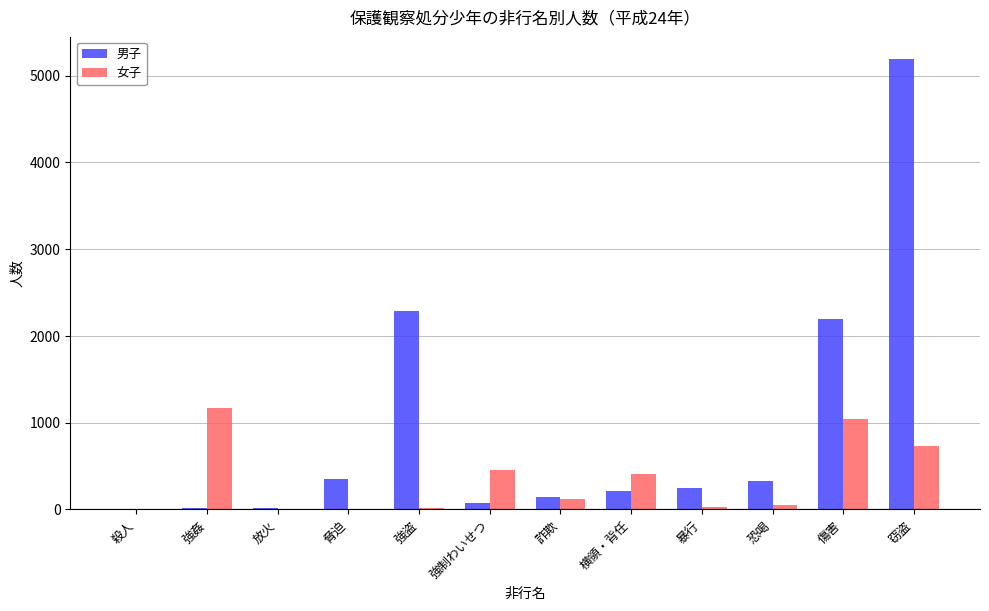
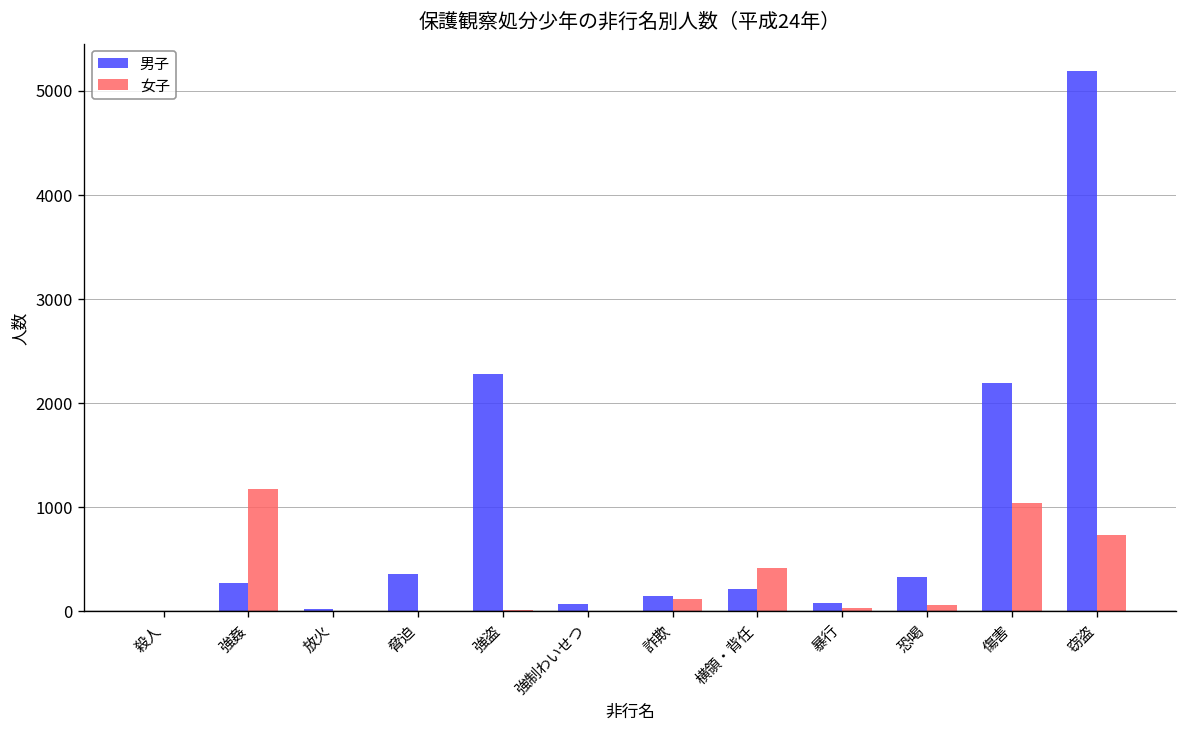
  {
    "男子": {
-     "強姦": 0,
+     "強姦": 300,
      "脅迫": 400,
      "強盗": 2300,
      "強制わいせつ": 100,
      "詐欺": 100,
      "横領・背任": 200,
-     "暴行": 300,
+     "暴行": 100,
      "恐喝": 300,
      "傷害": 2200,
      "窃盗": 5200
    },
    "女子": {
      "強姦": 1200,
-     "強制わいせつ": 500,
+     "強制わいせつ": 0,
      "詐欺": 100,
      "横領・背任": 400,
      "恐喝": 100,
      "傷害": 1000,
      "窃盗": 700
    }
  }
